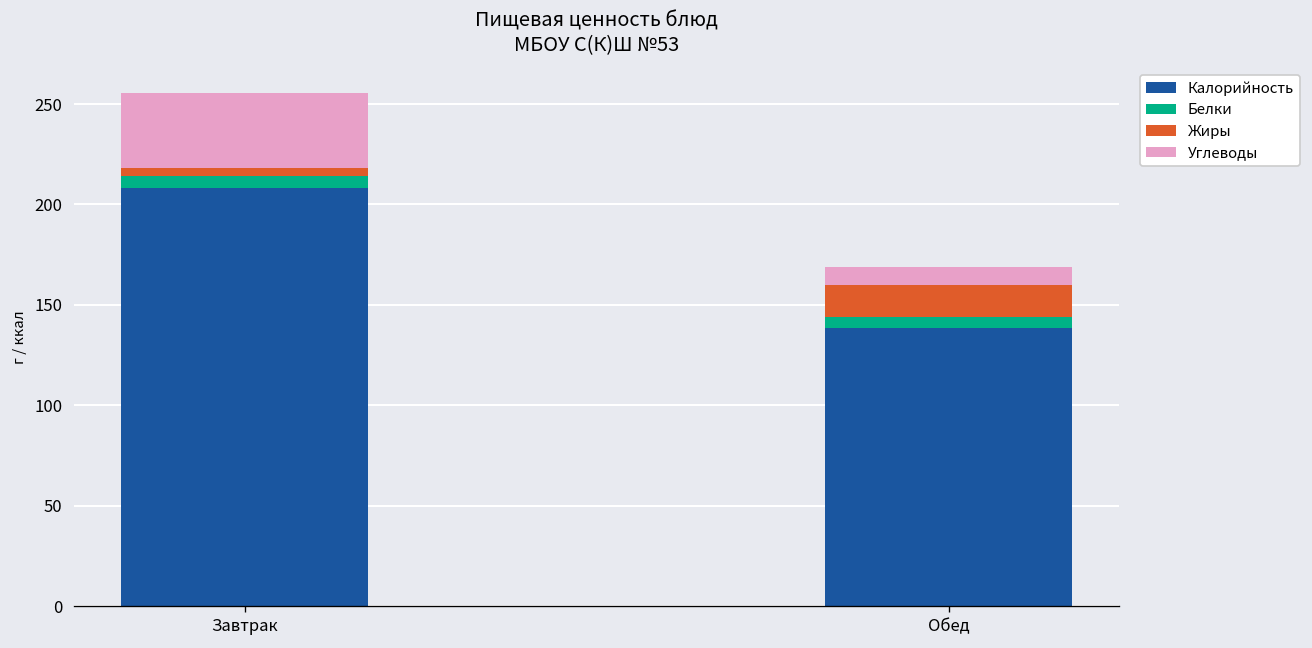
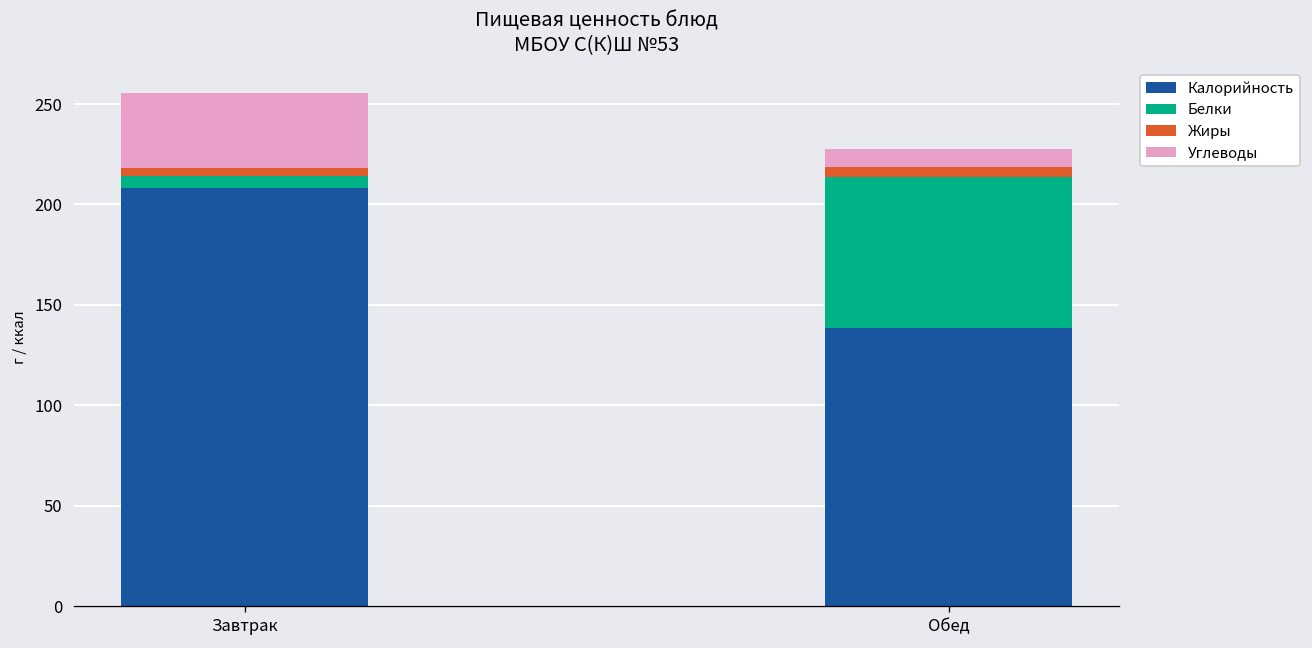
  {
    "Калорийность": {
      "Завтрак": 208,
      "Обед": 138
    },
    "Белки": {
      "Завтрак": 6,
-     "Обед": 5
+     "Обед": 75
    },
    "Жиры": {
      "Завтрак": 4,
-     "Обед": 16
+     "Обед": 5
    },
    "Углеводы": {
      "Завтрак": 37,
      "Обед": 9
    }
  }
